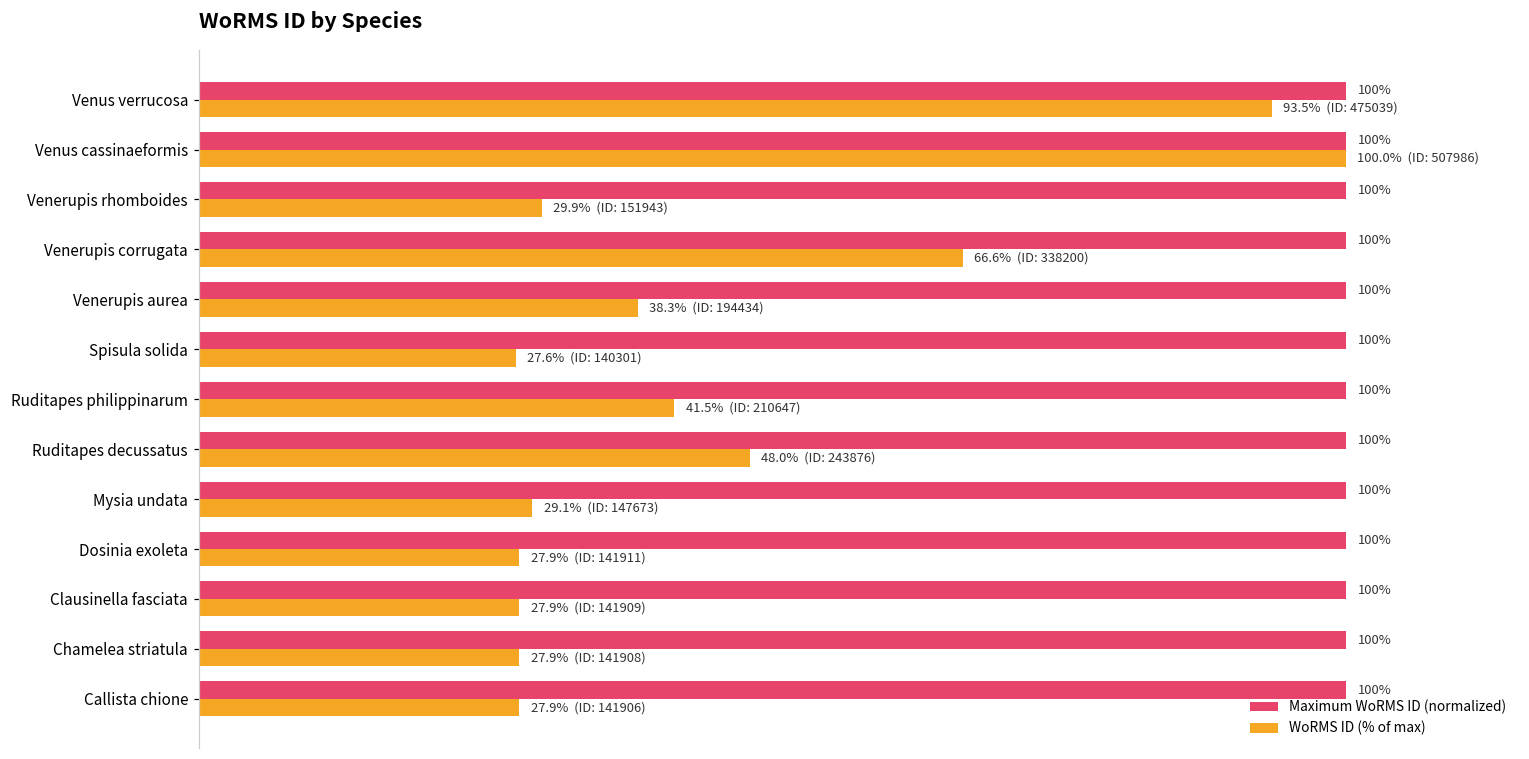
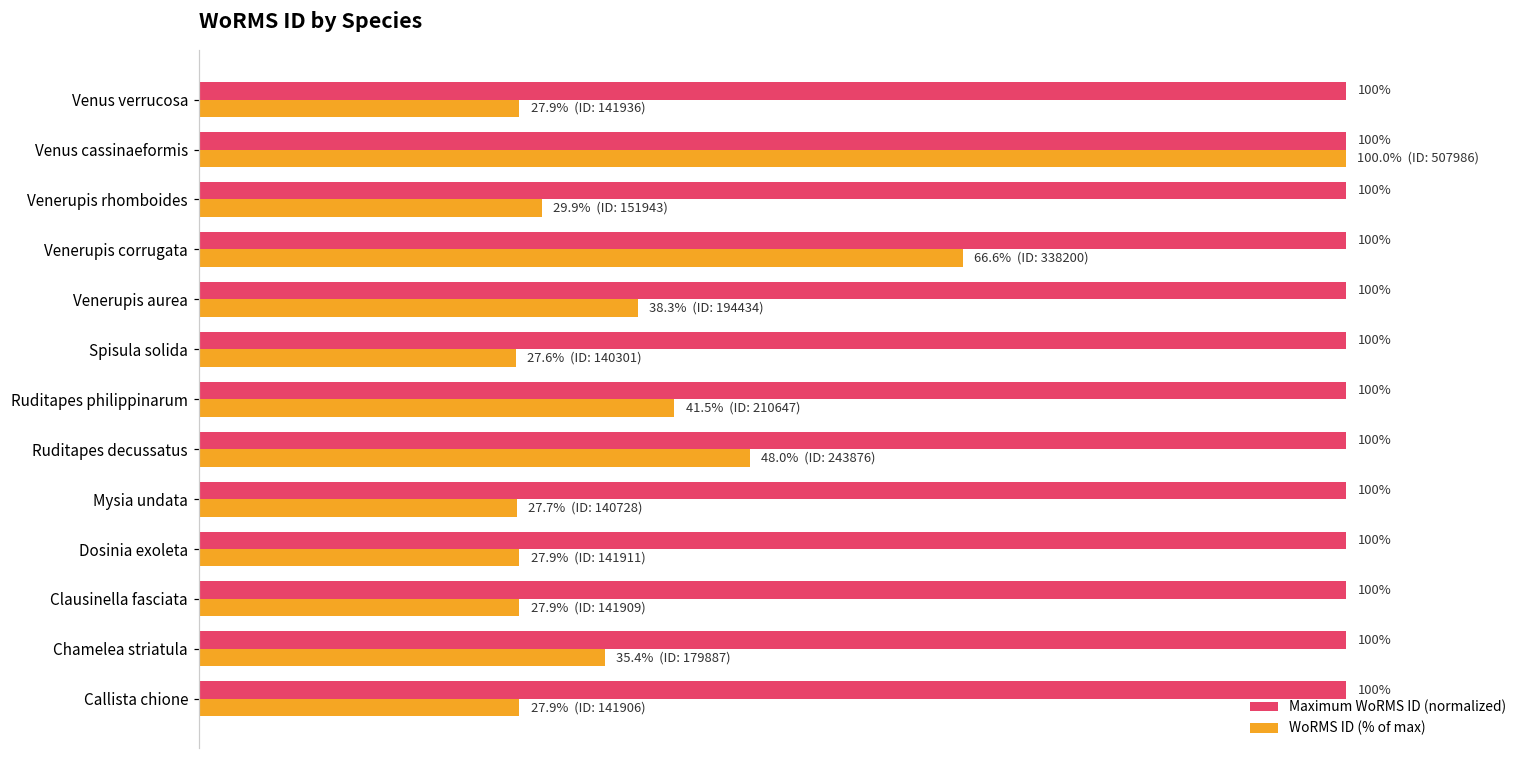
  {
    "Maximum WoRMS ID (normalized)": {
      "Venus verrucosa": "100%",
      "Venus cassinaeformis": "100%",
      "Venerupis rhomboides": "100%",
      "Venerupis corrugata": "100%",
      "Venerupis aurea": "100%",
      "Spisula solida": "100%",
      "Ruditapes philippinarum": "100%",
      "Ruditapes decussatus": "100%",
      "Mysia undata": "100%",
      "Dosinia exoleta": "100%",
      "Clausinella fasciata": "100%",
      "Chamelea striatula": "100%",
      "Callista chione": "100%"
    },
    "WoRMS ID (% of max)": {
-     "Venus verrucosa": "93.5% (ID: 475039)",
+     "Venus verrucosa": "27.9% (ID: 141936)",
      "Venus cassinaeformis": "100.0%",
      "Venerupis rhomboides": "29.9%",
      "Venerupis corrugata": "66.6%",
      "Venerupis aurea": "38.3%",
      "Spisula solida": "27.6%",
      "Ruditapes philippinarum": "41.5%",
      "Ruditapes decussatus": "48.0%",
-     "Mysia undata": "29.1% (ID: 147673)",
+     "Mysia undata": "27.7% (ID: 140728)",
      "Dosinia exoleta": "27.9%",
      "Clausinella fasciata": "27.9%",
-     "Chamelea striatula": "27.9% (ID: 141908)",
+     "Chamelea striatula": "35.4% (ID: 179887)",
      "Callista chione": "27.9%"
    }
  }
